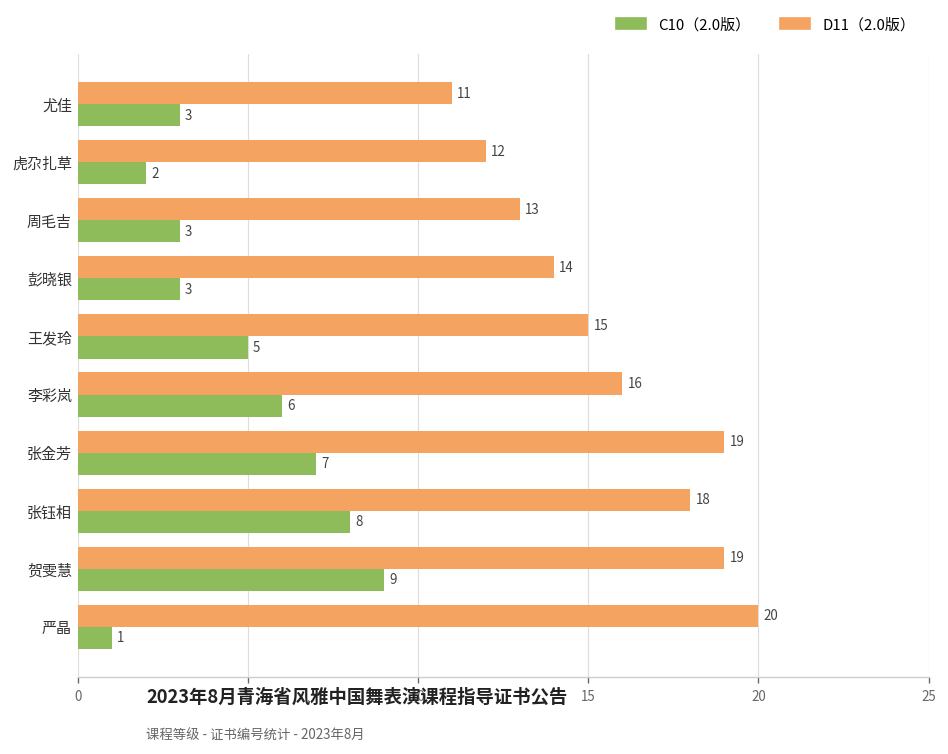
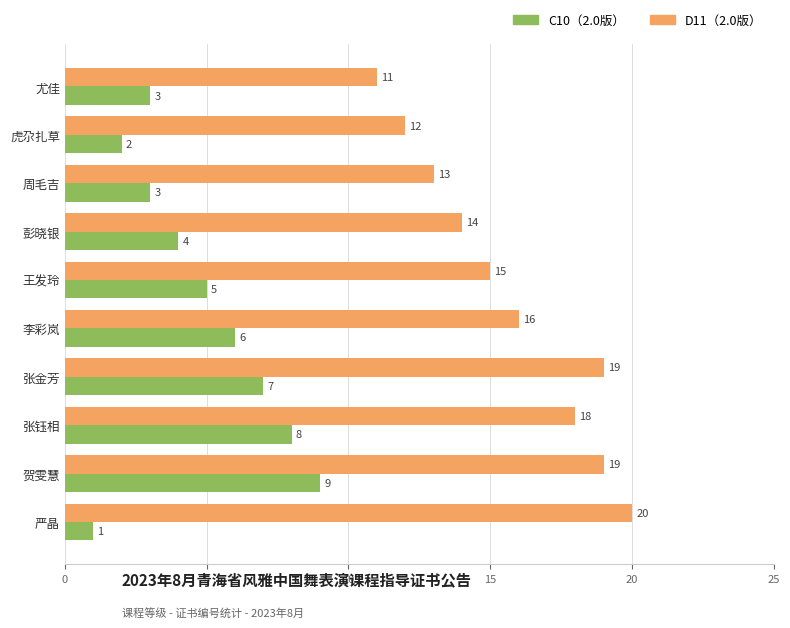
  {
    "C10（2.0版）": {
      "尤佳": 3,
      "虎尕扎草": 2,
      "周毛吉": 3,
-     "彭晓银": 3,
+     "彭晓银": 4,
      "王发玲": 5,
      "李彩岚": 6,
      "张金芳": 7,
      "张钰相": 8,
      "贺雯慧": 9,
      "严晶": 1
    },
    "D11（2.0版）": {
      "尤佳": 11,
      "虎尕扎草": 12,
      "周毛吉": 13,
      "彭晓银": 14,
      "王发玲": 15,
      "李彩岚": 16,
      "张金芳": 19,
      "张钰相": 18,
      "贺雯慧": 19,
      "严晶": 20
    }
  }
